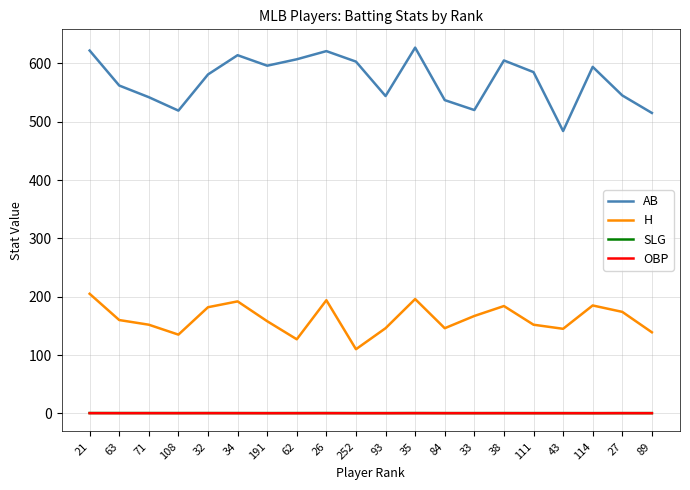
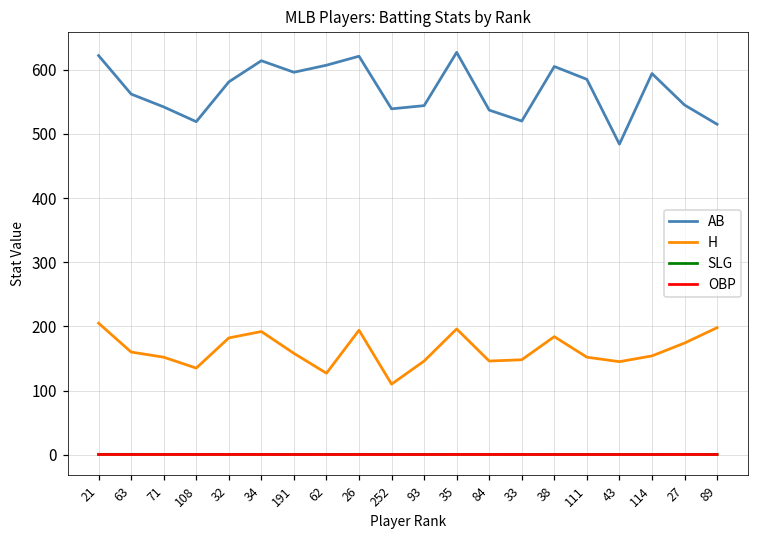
  {
    "AB": {
      "21": 620,
      "63": 560,
      "71": 540,
      "108": 520,
      "32": 580,
      "34": 610,
      "191": 600,
      "62": 610,
      "26": 620,
-     "252": 600,
+     "252": 540,
      "93": 540,
      "35": 630,
      "84": 540,
      "33": 520,
      "38": 610,
      "111": 590,
      "43": 480,
      "114": 590,
      "27": 550,
      "89": 520
    },
    "H": {
      "21": 210,
      "63": 160,
      "71": 150,
      "108": 140,
      "32": 180,
      "34": 190,
      "191": 160,
      "62": 130,
      "26": 190,
      "252": 110,
      "93": 150,
      "35": 200,
      "84": 150,
-     "33": 170,
+     "33": 150,
      "38": 180,
      "111": 150,
      "43": 150,
-     "114": 190,
+     "114": 150,
      "27": 170,
-     "89": 140
+     "89": 200
    },
    "OBP": {
      "21": 0,
      "63": 0,
      "71": 0,
      "108": 0,
      "32": 0,
      "34": 0,
      "191": 0,
      "62": 0,
      "26": 0,
      "252": 0,
      "93": 0,
      "35": 0,
      "84": 0,
      "33": 0,
      "38": 0,
      "111": 0,
      "43": 0,
      "114": 0,
      "27": 0,
      "89": 0
    }
  }
